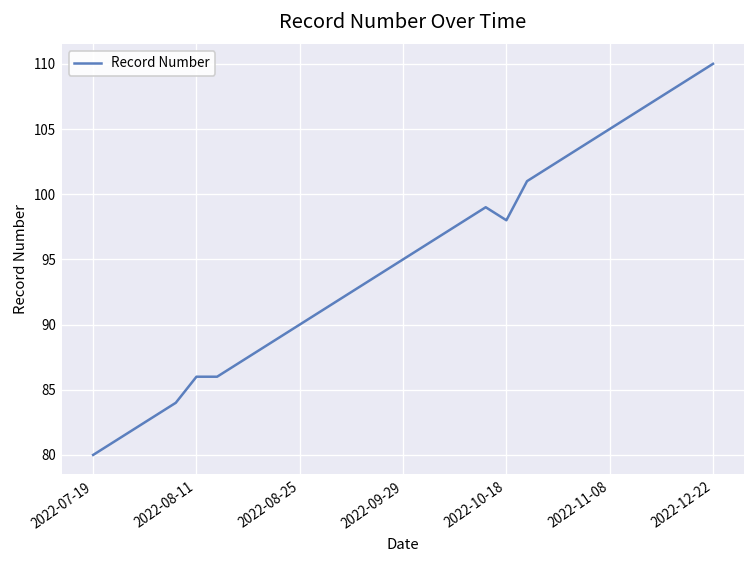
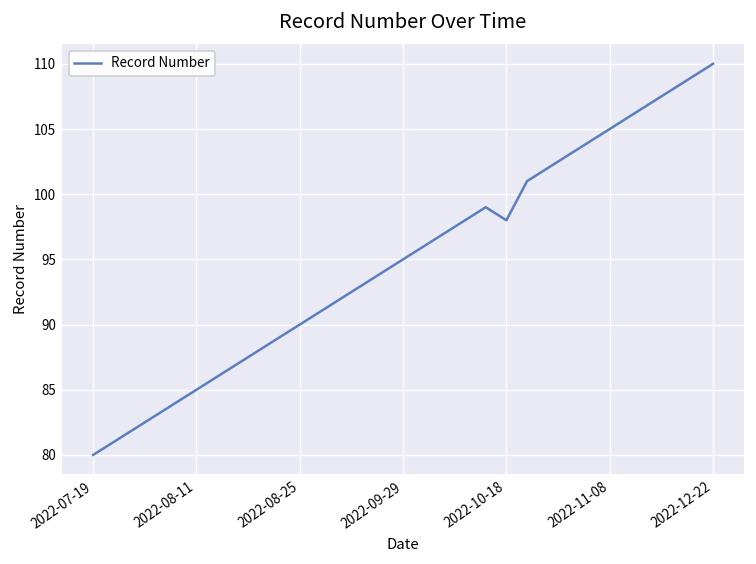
  {
    "2022-07-19": 80,
-   "2022-08-11": 86,
+   "2022-08-11": 85,
    "2022-10-18": 98,
    "2022-12-22": 110
  }
